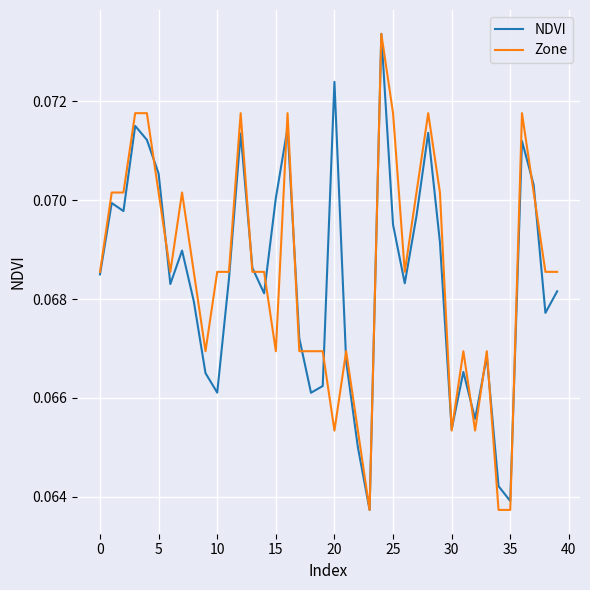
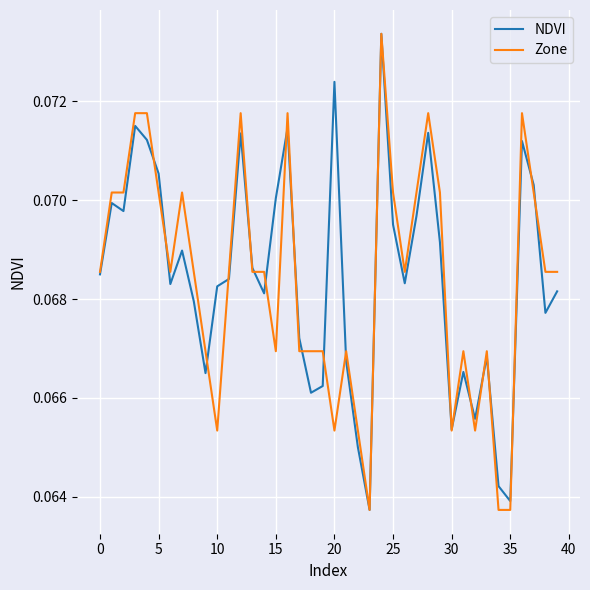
  {
    "NDVI": {
      "5": 0.0705,
-     "10": 0.0661,
+     "10": 0.0683,
      "15": 0.0700,
      "20": 0.0724,
      "25": 0.0695,
      "35": 0.0639
    },
    "Zone": {
      "5": 0.0702,
-     "10": 0.0686,
+     "10": 0.0653,
      "15": 0.0669,
      "20": 0.0653,
-     "25": 0.0718,
+     "25": 0.0702,
      "35": 0.0637
    }
  }
